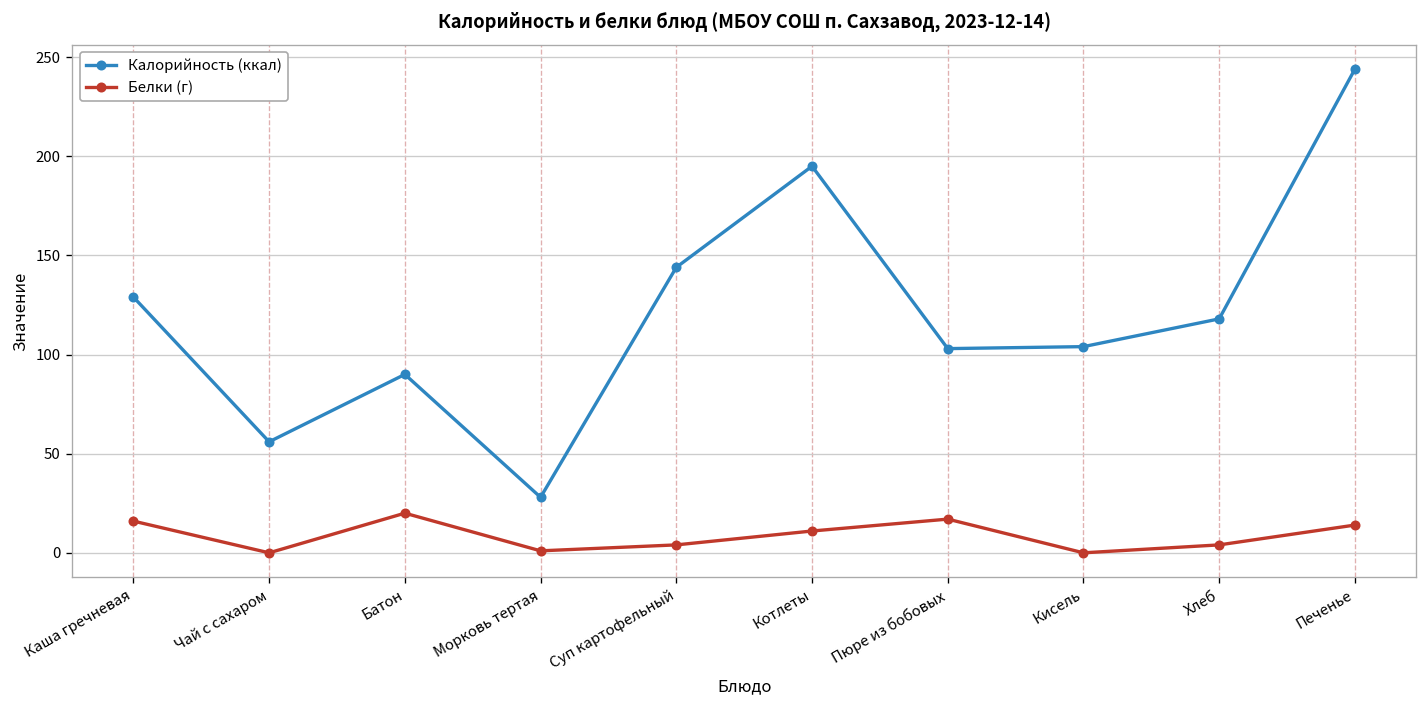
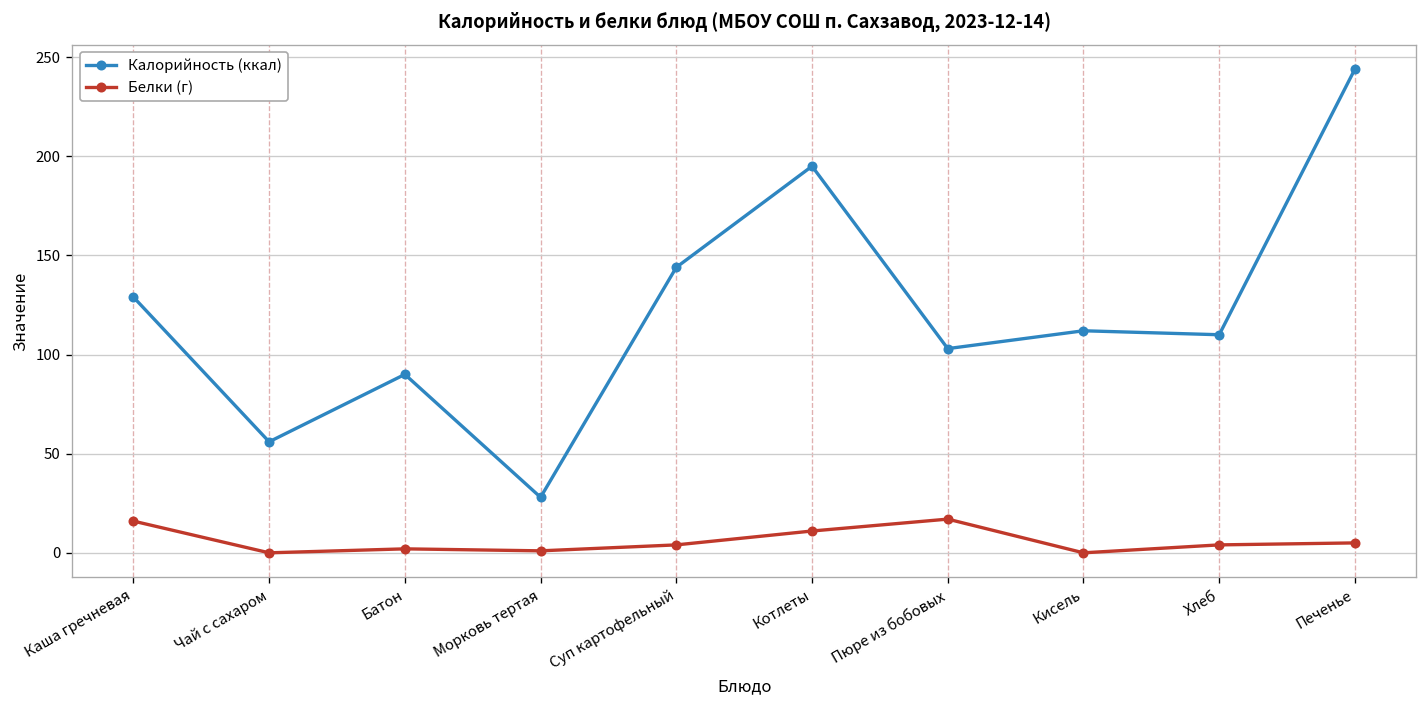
  {
    "Калорийность (ккал)": {
      "Каша гречневая": 129,
      "Чай с сахаром": 56,
      "Батон": 90,
      "Морковь тертая": 28,
      "Суп картофельный": 144,
      "Котлеты": 195,
      "Пюре из бобовых": 103,
-     "Кисель": 104,
-     "Хлеб": 118,
+     "Кисель": 112,
+     "Хлеб": 110,
      "Печенье": 244
    },
    "Белки (г)": {
      "Каша гречневая": 16,
      "Чай с сахаром": 0,
-     "Батон": 20,
+     "Батон": 2,
      "Морковь тертая": 1,
      "Суп картофельный": 4,
      "Котлеты": 11,
      "Пюре из бобовых": 17,
      "Кисель": 0,
      "Хлеб": 4,
-     "Печенье": 14
+     "Печенье": 5
    }
  }
